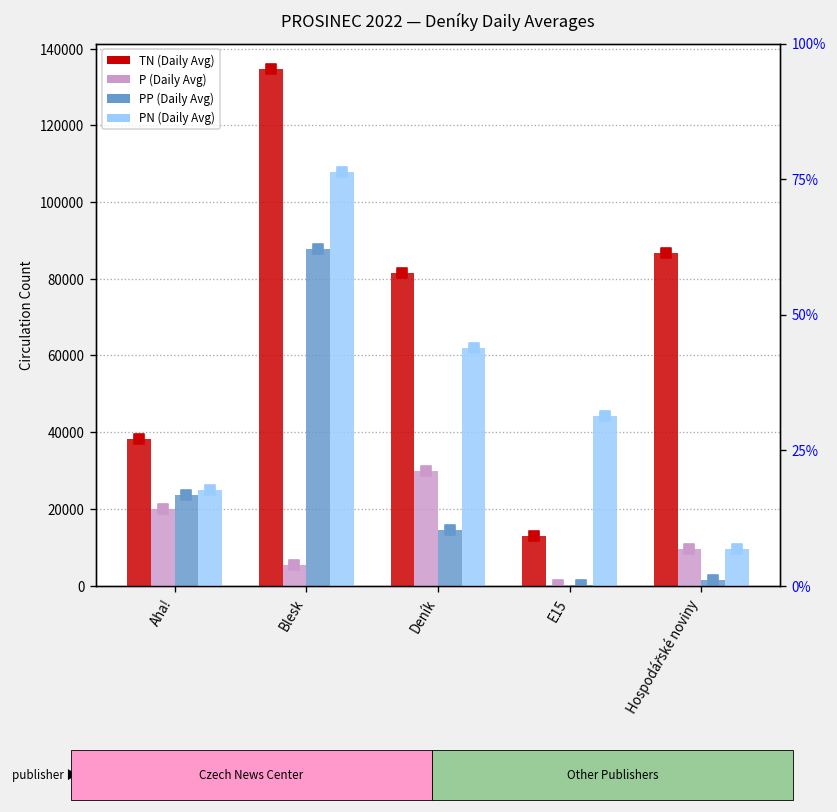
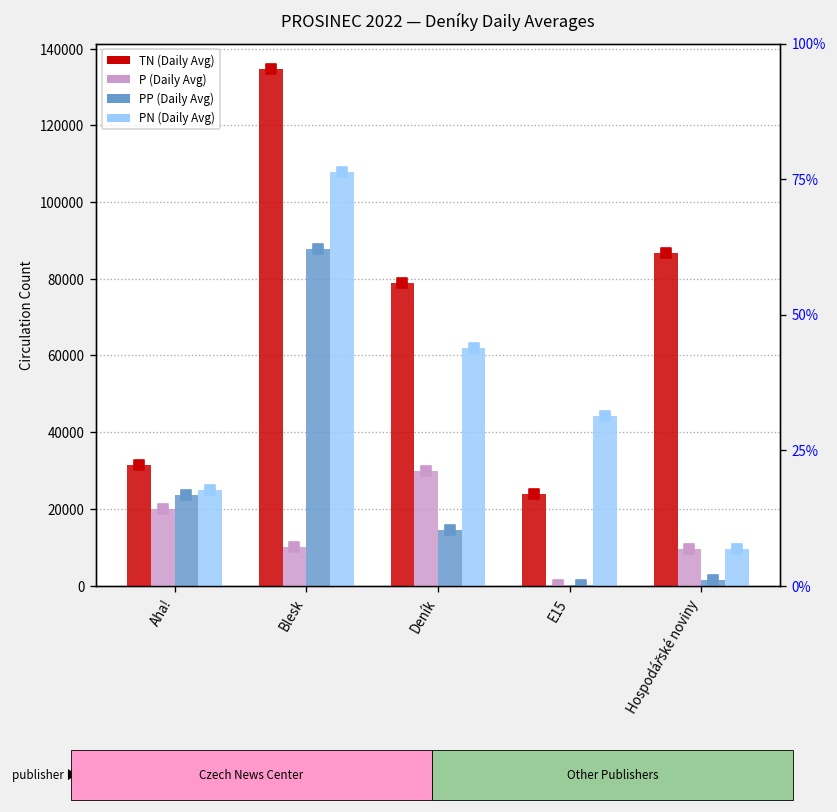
  {
    "TN (Daily Avg)": {
-     "Aha!": 38000,
+     "Aha!": 32000,
      "Blesk": 135000,
-     "Deník": 82000,
-     "E15": 13000,
+     "Deník": 79000,
+     "E15": 24000,
      "Hospodářské noviny": 87000
    },
    "P (Daily Avg)": {
      "Aha!": 20000,
-     "Blesk": 5000,
+     "Blesk": 10000,
      "Deník": 30000,
      "Hospodářské noviny": 10000
    },
    "PN (Daily Avg)": {
      "Aha!": 25000,
      "Blesk": 108000,
      "Deník": 62000,
      "E15": 44000,
      "Hospodářské noviny": 10000
    }
  }
